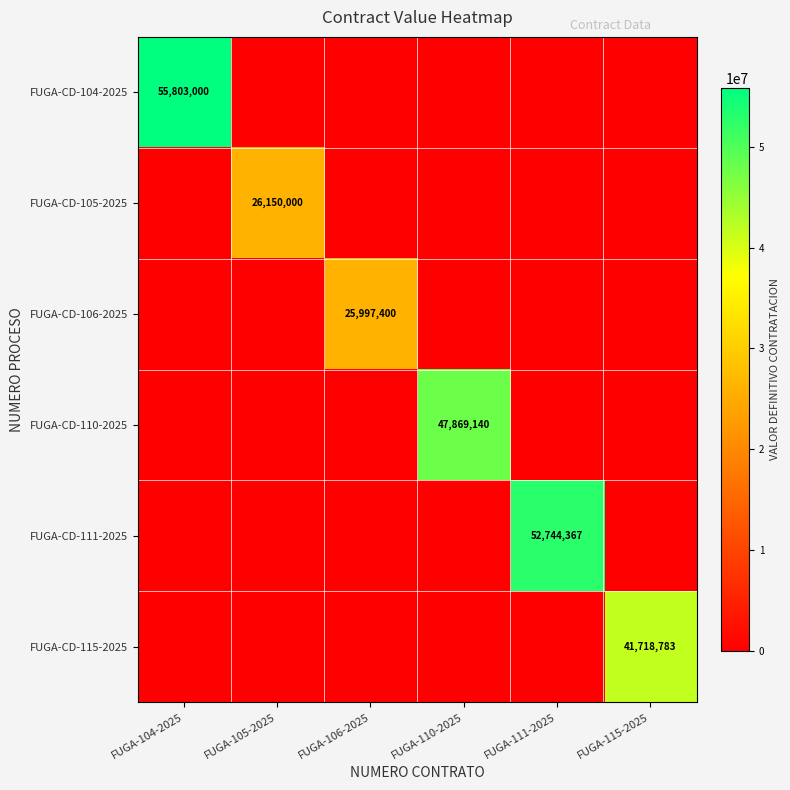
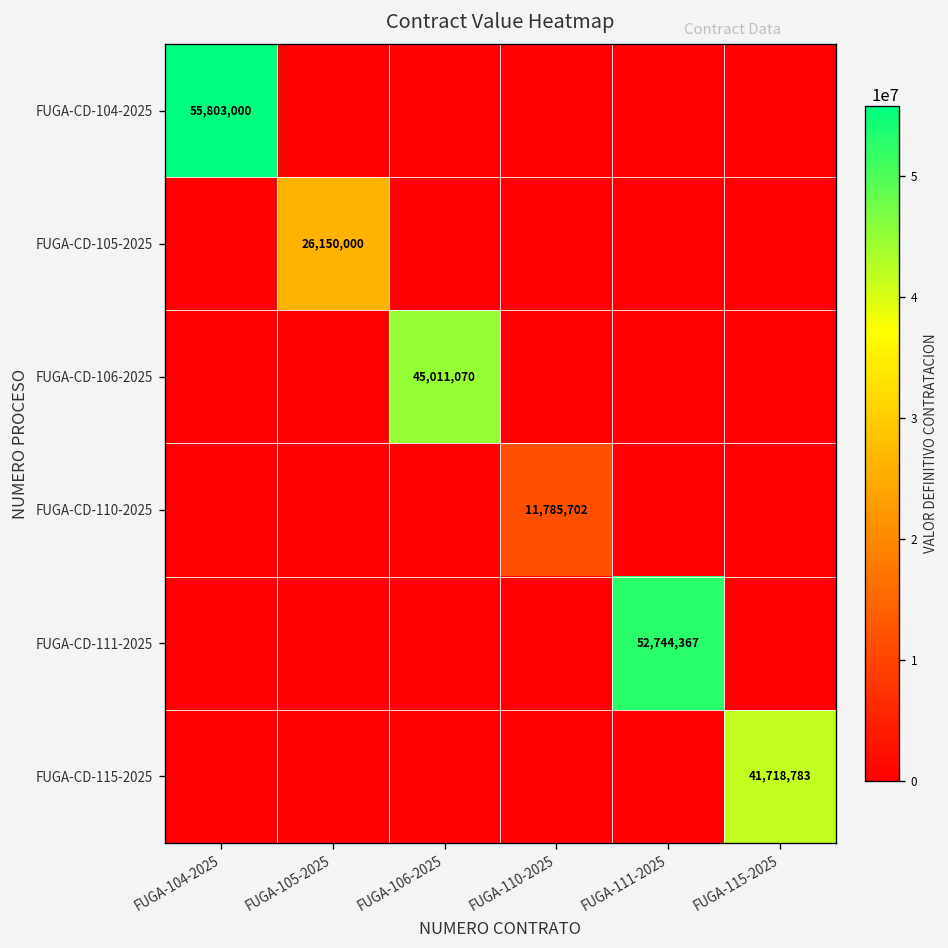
  {
    "FUGA-CD-104-2025": {
      "FUGA-104-2025": "55,803,000"
    },
    "FUGA-CD-105-2025": {
      "FUGA-105-2025": "26,150,000"
    },
    "FUGA-CD-106-2025": {
-     "FUGA-106-2025": "25,997,400"
+     "FUGA-106-2025": "45,011,070"
    },
    "FUGA-CD-110-2025": {
-     "FUGA-110-2025": "47,869,140"
+     "FUGA-110-2025": "11,785,702"
    },
    "FUGA-CD-111-2025": {
      "FUGA-111-2025": "52,744,367"
    },
    "FUGA-CD-115-2025": {
      "FUGA-115-2025": "41,718,783"
    }
  }
